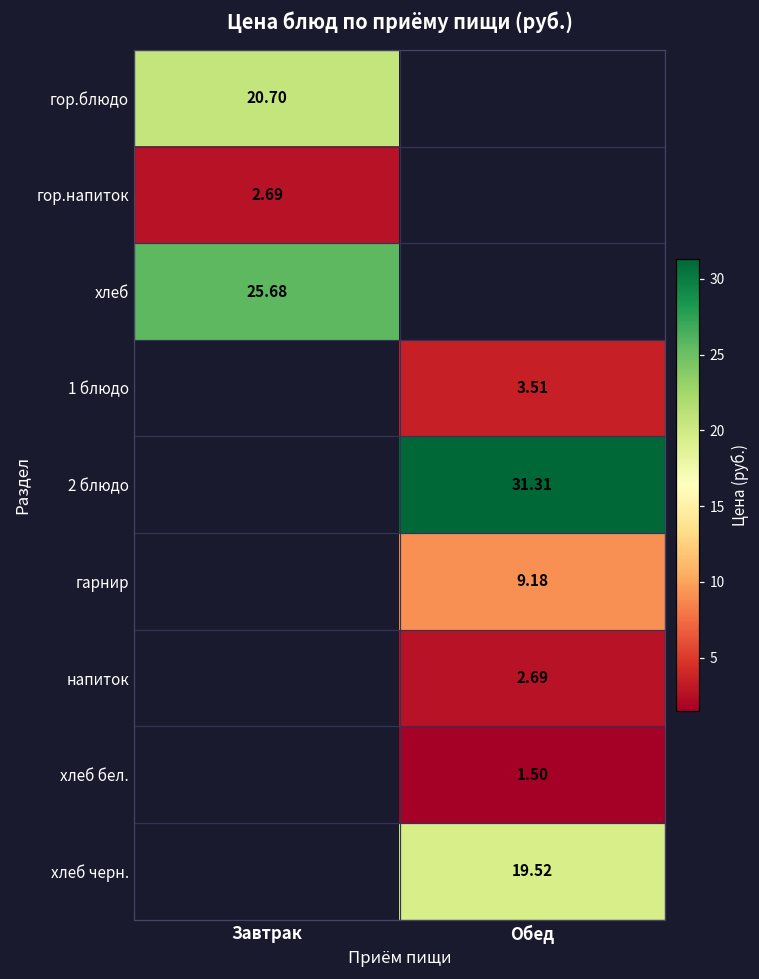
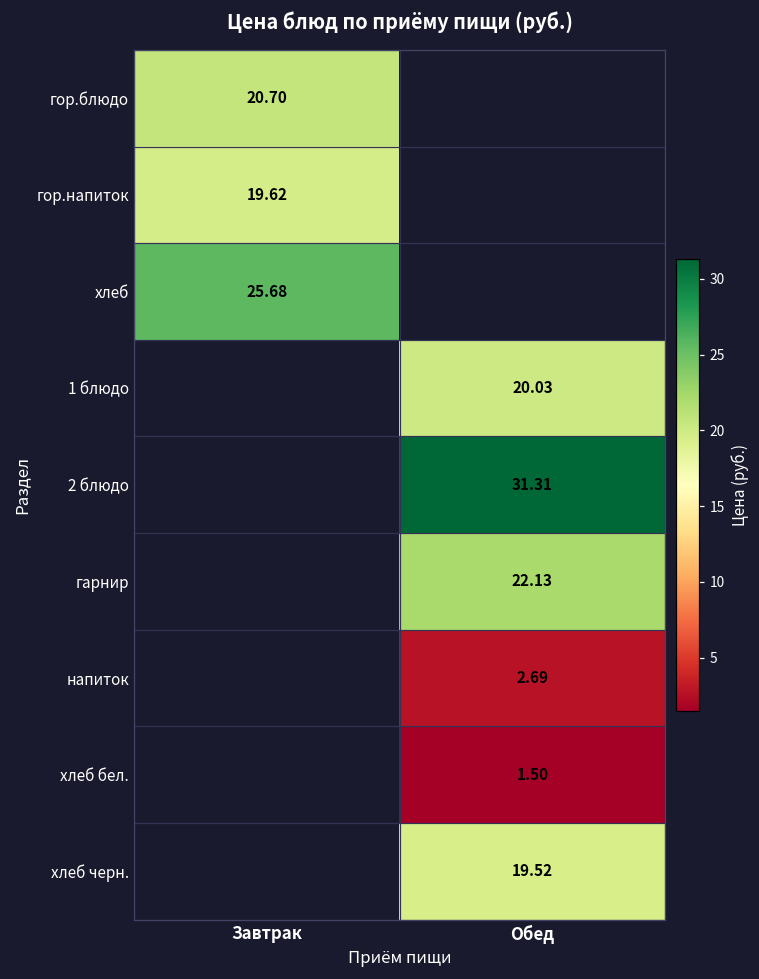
  {
    "гор.блюдо": {
      "Завтрак": 20.70
    },
    "гор.напиток": {
-     "Завтрак": 2.69
+     "Завтрак": 19.62
    },
    "хлеб": {
      "Завтрак": 25.68
    },
    "1 блюдо": {
-     "Обед": 3.51
+     "Обед": 20.03
    },
    "2 блюдо": {
      "Обед": 31.31
    },
    "гарнир": {
-     "Обед": 9.18
+     "Обед": 22.13
    },
    "напиток": {
      "Обед": 2.69
    },
    "хлеб бел.": {
      "Обед": 1.50
    },
    "хлеб черн.": {
      "Обед": 19.52
    }
  }
